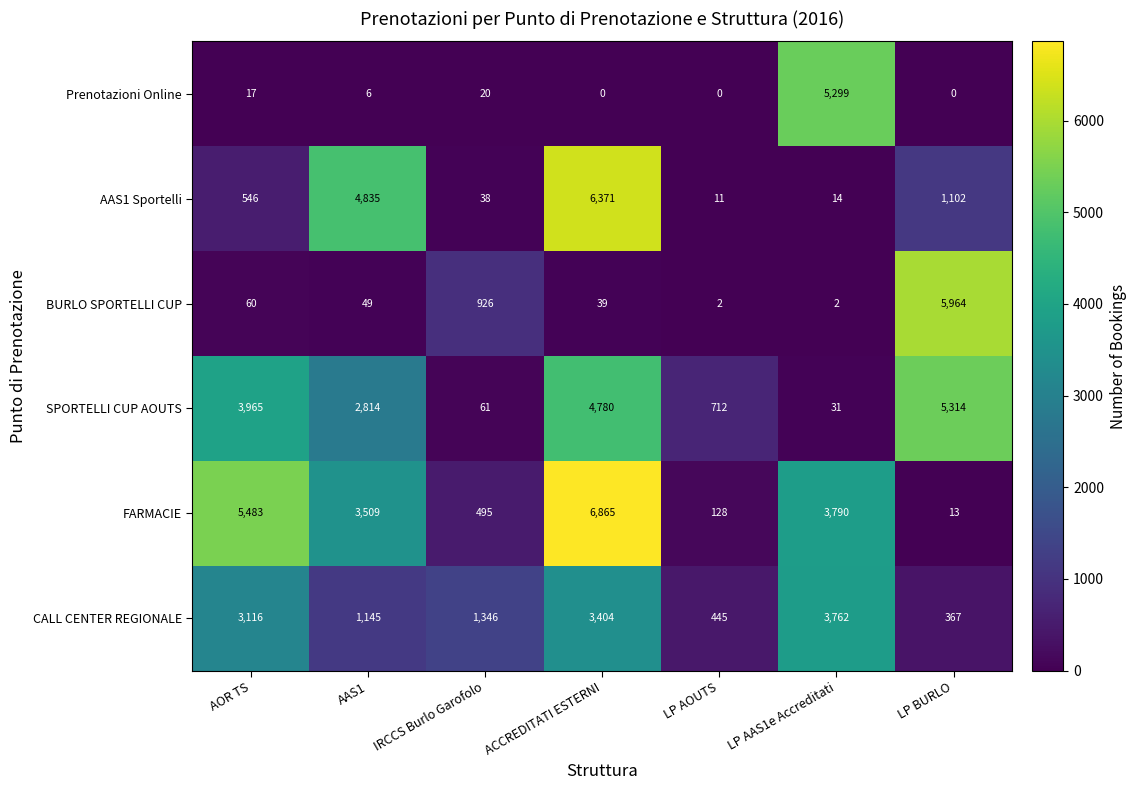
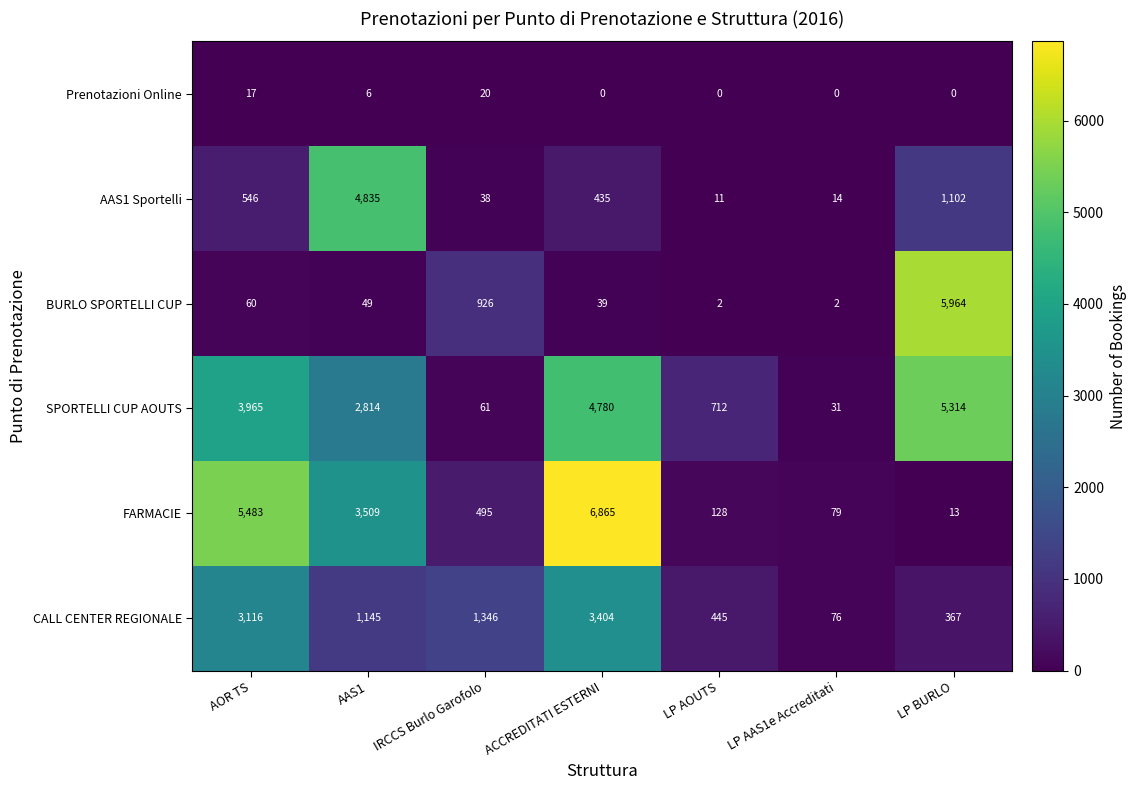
  {
    "Prenotazioni Online": {
      "AOR TS": "17",
      "AAS1": "6",
      "IRCCS Burlo Garofolo": "20",
      "ACCREDITATI ESTERNI": "0",
      "LP AOUTS": "0",
-     "LP AAS1e Accreditati": "5,299",
+     "LP AAS1e Accreditati": "0",
      "LP BURLO": "0"
    },
    "AAS1 Sportelli": {
      "AOR TS": "546",
      "AAS1": "4,835",
      "IRCCS Burlo Garofolo": "38",
-     "ACCREDITATI ESTERNI": "6,371",
+     "ACCREDITATI ESTERNI": "435",
      "LP AOUTS": "11",
      "LP AAS1e Accreditati": "14",
      "LP BURLO": "1,102"
    },
    "BURLO SPORTELLI CUP": {
      "AOR TS": "60",
      "AAS1": "49",
      "IRCCS Burlo Garofolo": "926",
      "ACCREDITATI ESTERNI": "39",
      "LP AOUTS": "2",
      "LP AAS1e Accreditati": "2",
      "LP BURLO": "5,964"
    },
    "SPORTELLI CUP AOUTS": {
      "AOR TS": "3,965",
      "AAS1": "2,814",
      "IRCCS Burlo Garofolo": "61",
      "ACCREDITATI ESTERNI": "4,780",
      "LP AOUTS": "712",
      "LP AAS1e Accreditati": "31",
      "LP BURLO": "5,314"
    },
    "FARMACIE": {
      "AOR TS": "5,483",
      "AAS1": "3,509",
      "IRCCS Burlo Garofolo": "495",
      "ACCREDITATI ESTERNI": "6,865",
      "LP AOUTS": "128",
-     "LP AAS1e Accreditati": "3,790",
+     "LP AAS1e Accreditati": "79",
      "LP BURLO": "13"
    },
    "CALL CENTER REGIONALE": {
      "AOR TS": "3,116",
      "AAS1": "1,145",
      "IRCCS Burlo Garofolo": "1,346",
      "ACCREDITATI ESTERNI": "3,404",
      "LP AOUTS": "445",
-     "LP AAS1e Accreditati": "3,762",
+     "LP AAS1e Accreditati": "76",
      "LP BURLO": "367"
    }
  }
